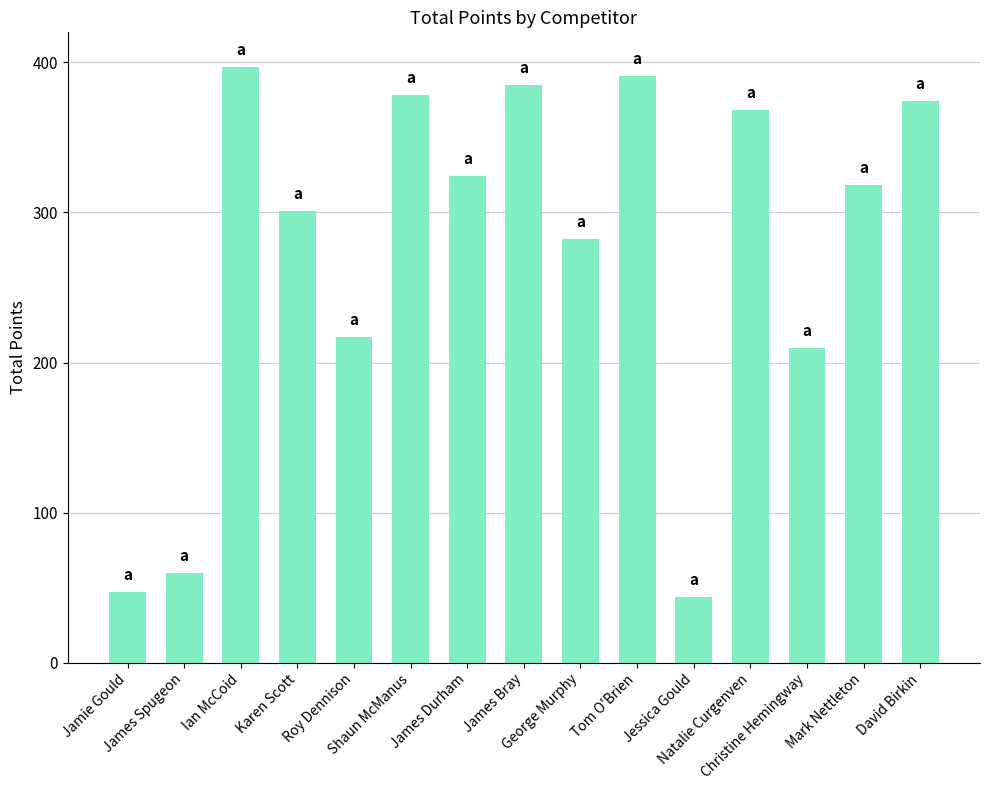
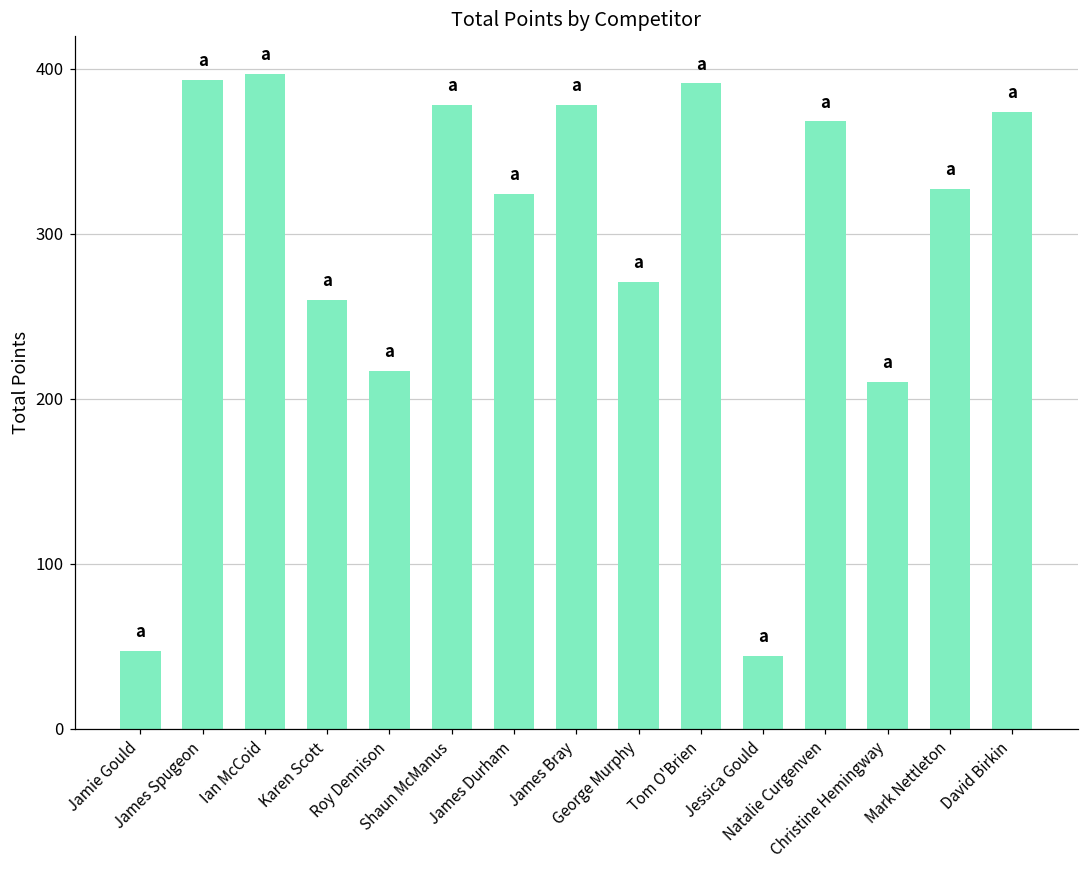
  {
    "Jamie Gould": 47,
-   "James Spugeon": 60,
+   "James Spugeon": 393,
    "Ian McCoid": 397,
-   "Karen Scott": 301,
+   "Karen Scott": 260,
    "Roy Dennison": 217,
    "Shaun McManus": 378,
    "James Durham": 324,
-   "James Bray": 385,
-   "George Murphy": 282,
+   "James Bray": 378,
+   "George Murphy": 271,
    "Tom O'Brien": 391,
    "Jessica Gould": 44,
    "Natalie Curgenven": 368,
    "Christine Hemingway": 210,
-   "Mark Nettleton": 318,
+   "Mark Nettleton": 327,
    "David Birkin": 374
  }
